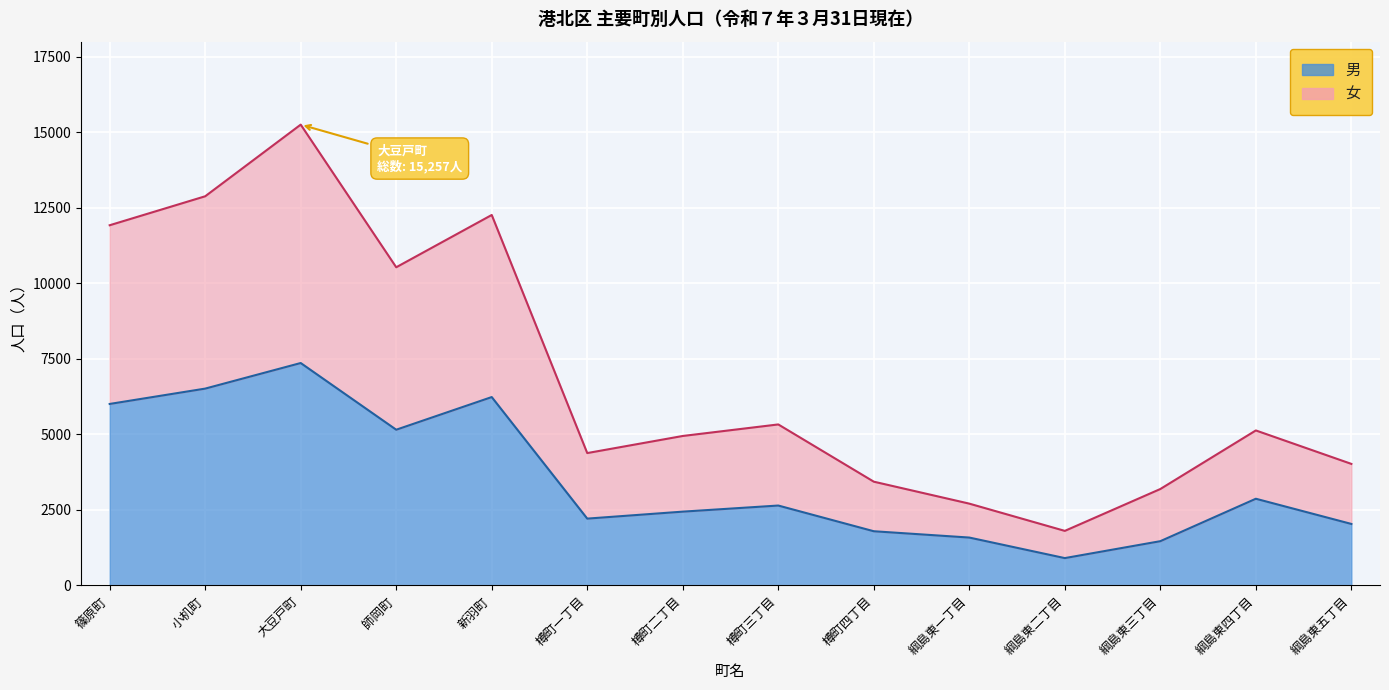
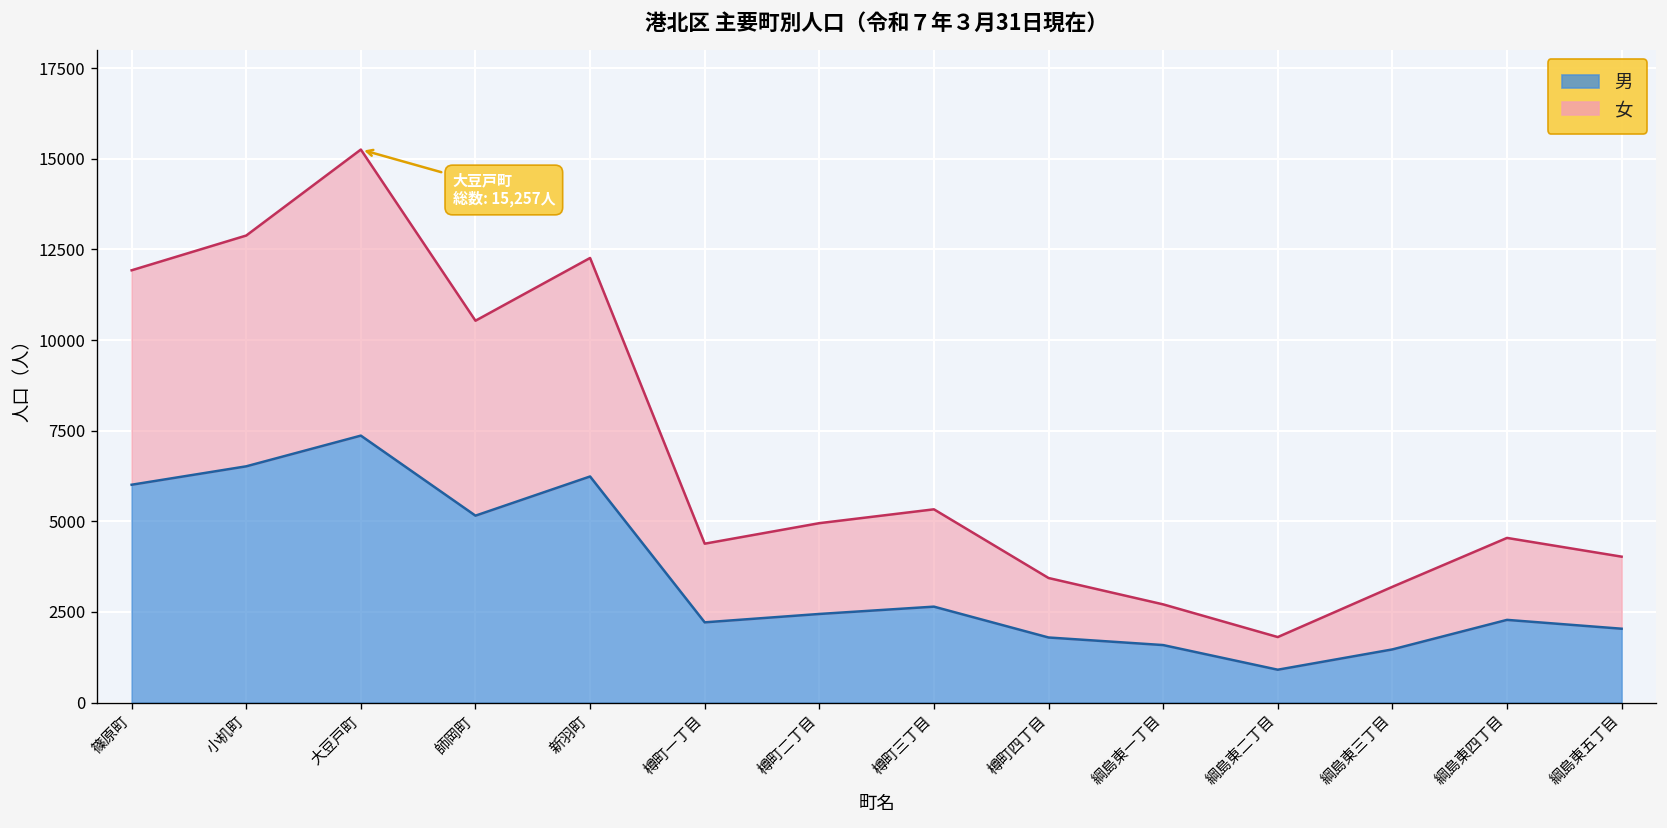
  {
    "男": {
      "篠原町": 6000,
      "小机町": 6500,
      "大豆戸町": 7400,
      "師岡町": 5200,
      "新羽町": 6200,
      "樽町一丁目": 2200,
      "樽町二丁目": 2400,
      "樽町三丁目": 2600,
      "樽町四丁目": 1800,
      "綱島東一丁目": 1600,
      "綱島東二丁目": 900,
      "綱島東三丁目": 1500,
-     "綱島東四丁目": 2900,
+     "綱島東四丁目": 2300,
      "綱島東五丁目": 2000
    },
    "女": {
      "篠原町": 5900,
      "小机町": 6400,
      "師岡町": 5400,
      "新羽町": 6000,
      "樽町一丁目": 2200,
      "樽町二丁目": 2500,
      "樽町三丁目": 2700,
      "樽町四丁目": 1600,
      "綱島東一丁目": 1100,
      "綱島東二丁目": 900,
      "綱島東三丁目": 1700,
      "綱島東四丁目": 2300,
      "綱島東五丁目": 2000
    }
  }
